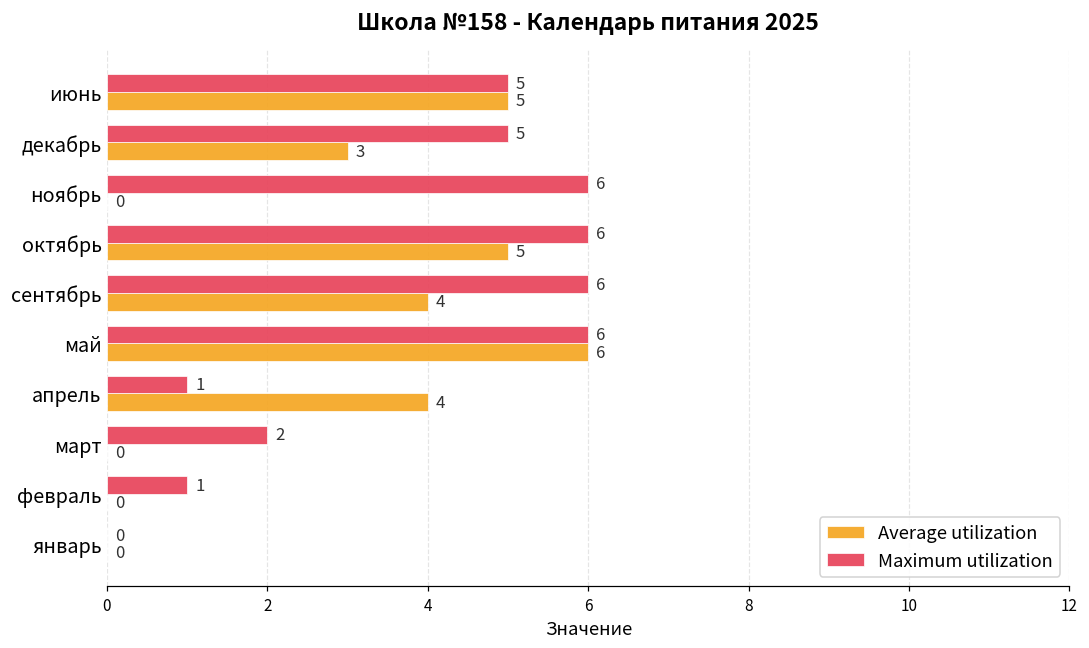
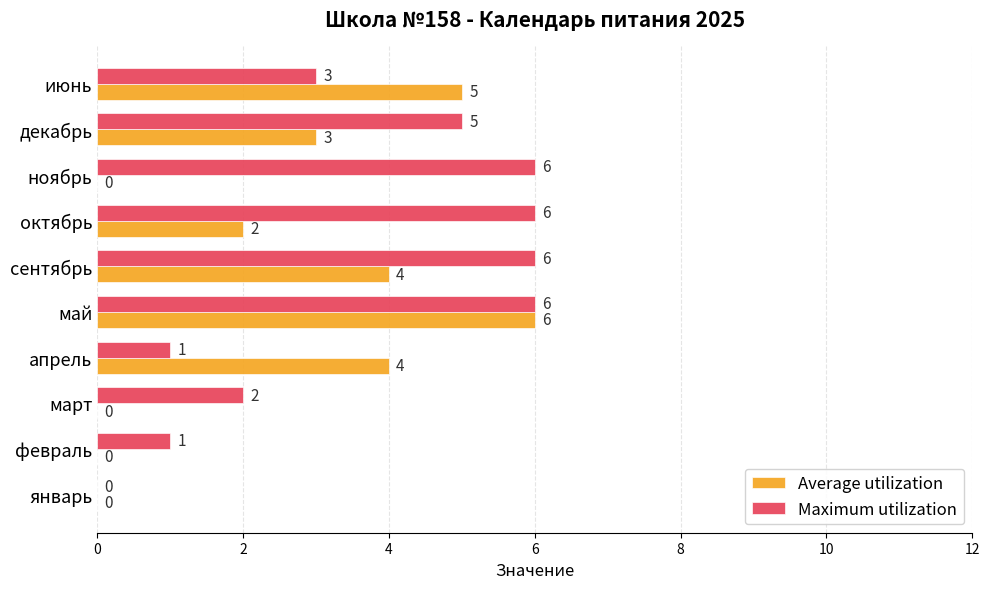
  {
    "Average utilization": {
      "июнь": 5,
      "декабрь": 3,
      "ноябрь": 0,
-     "октябрь": 5,
+     "октябрь": 2,
      "сентябрь": 4,
      "май": 6,
      "апрель": 4,
      "март": 0,
      "февраль": 0,
      "январь": 0
    },
    "Maximum utilization": {
-     "июнь": 5,
+     "июнь": 3,
      "декабрь": 5,
      "ноябрь": 6,
      "октябрь": 6,
      "сентябрь": 6,
      "май": 6,
      "апрель": 1,
      "март": 2,
      "февраль": 1,
      "январь": 0
    }
  }
